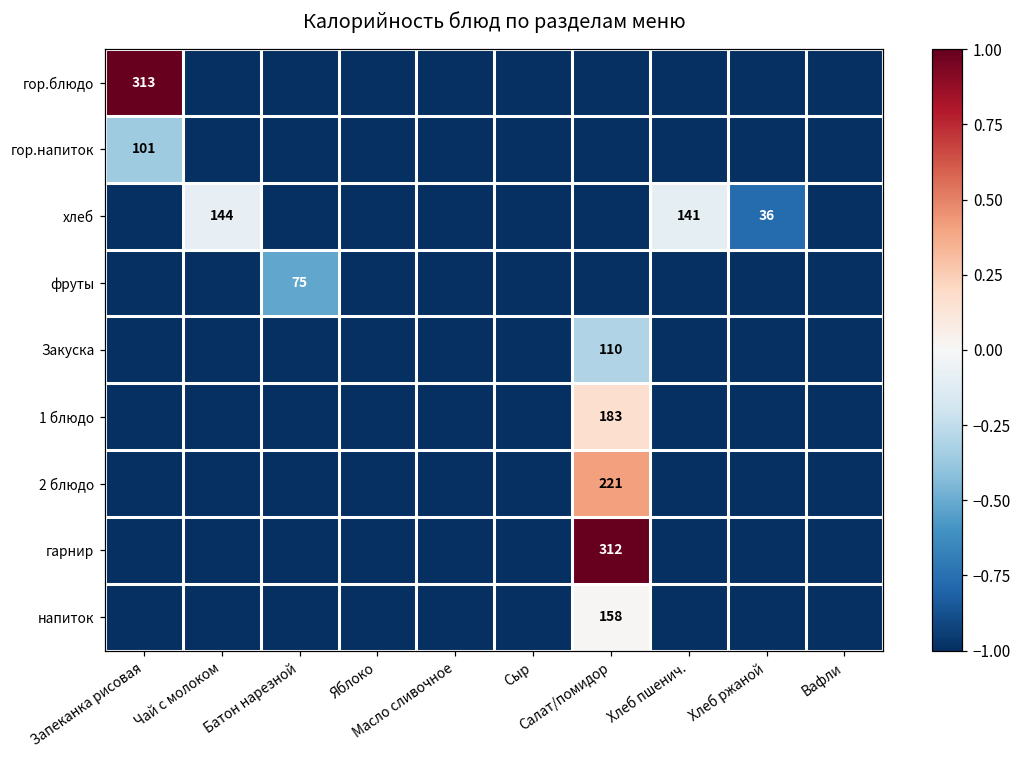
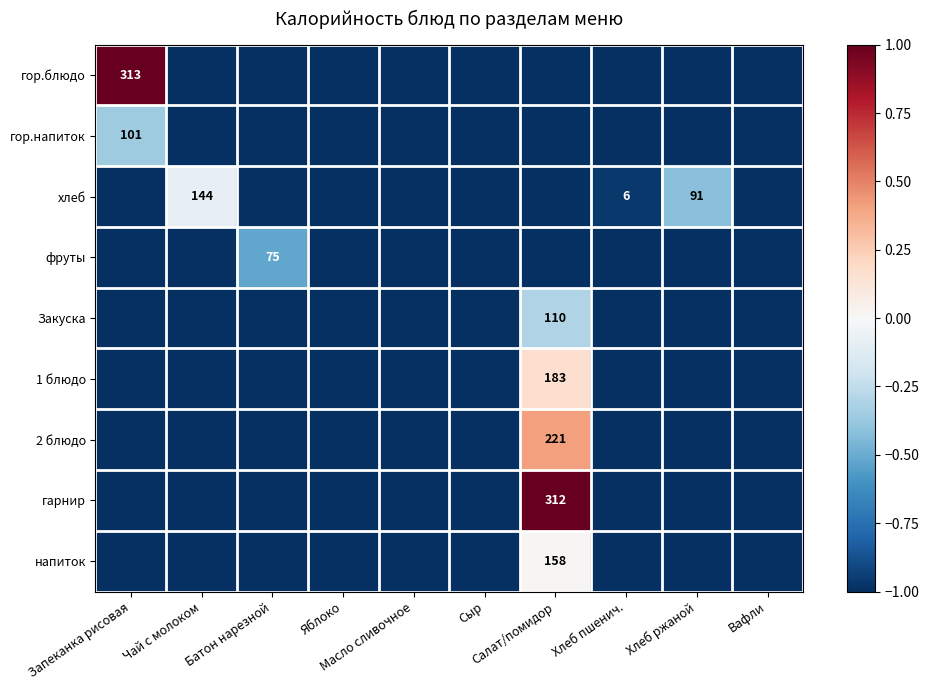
  {
    "гор.блюдо": {
      "Запеканка рисовая": 313
    },
    "гор.напиток": {
      "Запеканка рисовая": 101
    },
    "хлеб": {
      "Чай с молоком": 144,
-     "Хлеб пшенич.": 141,
-     "Хлеб ржаной": 36
+     "Хлеб пшенич.": 6,
+     "Хлеб ржаной": 91
    },
    "фруты": {
      "Батон нарезной": 75
    },
    "Закуска": {
      "Салат/помидор": 110
    },
    "1 блюдо": {
      "Салат/помидор": 183
    },
    "2 блюдо": {
      "Салат/помидор": 221
    },
    "гарнир": {
      "Салат/помидор": 312
    },
    "напиток": {
      "Салат/помидор": 158
    }
  }
